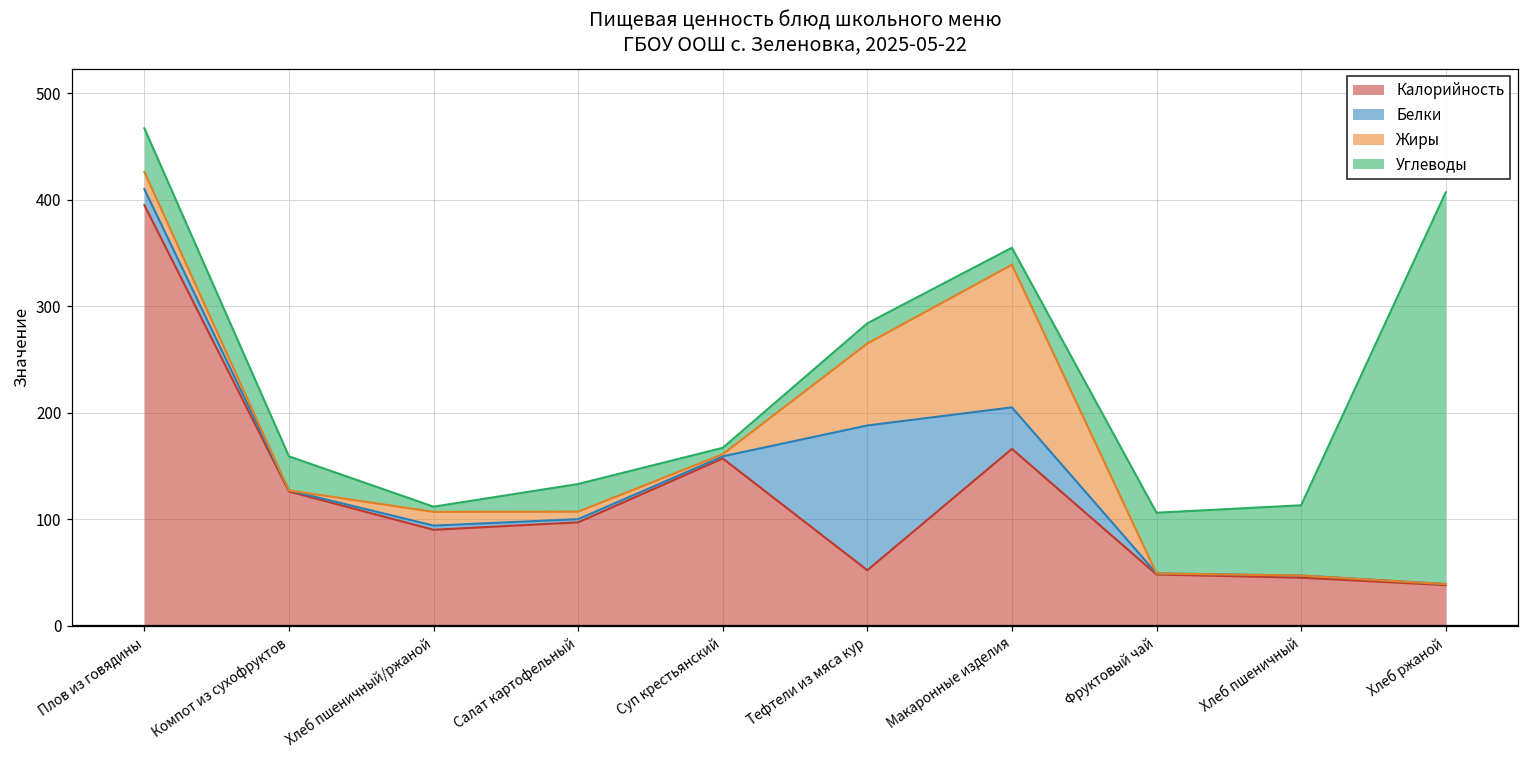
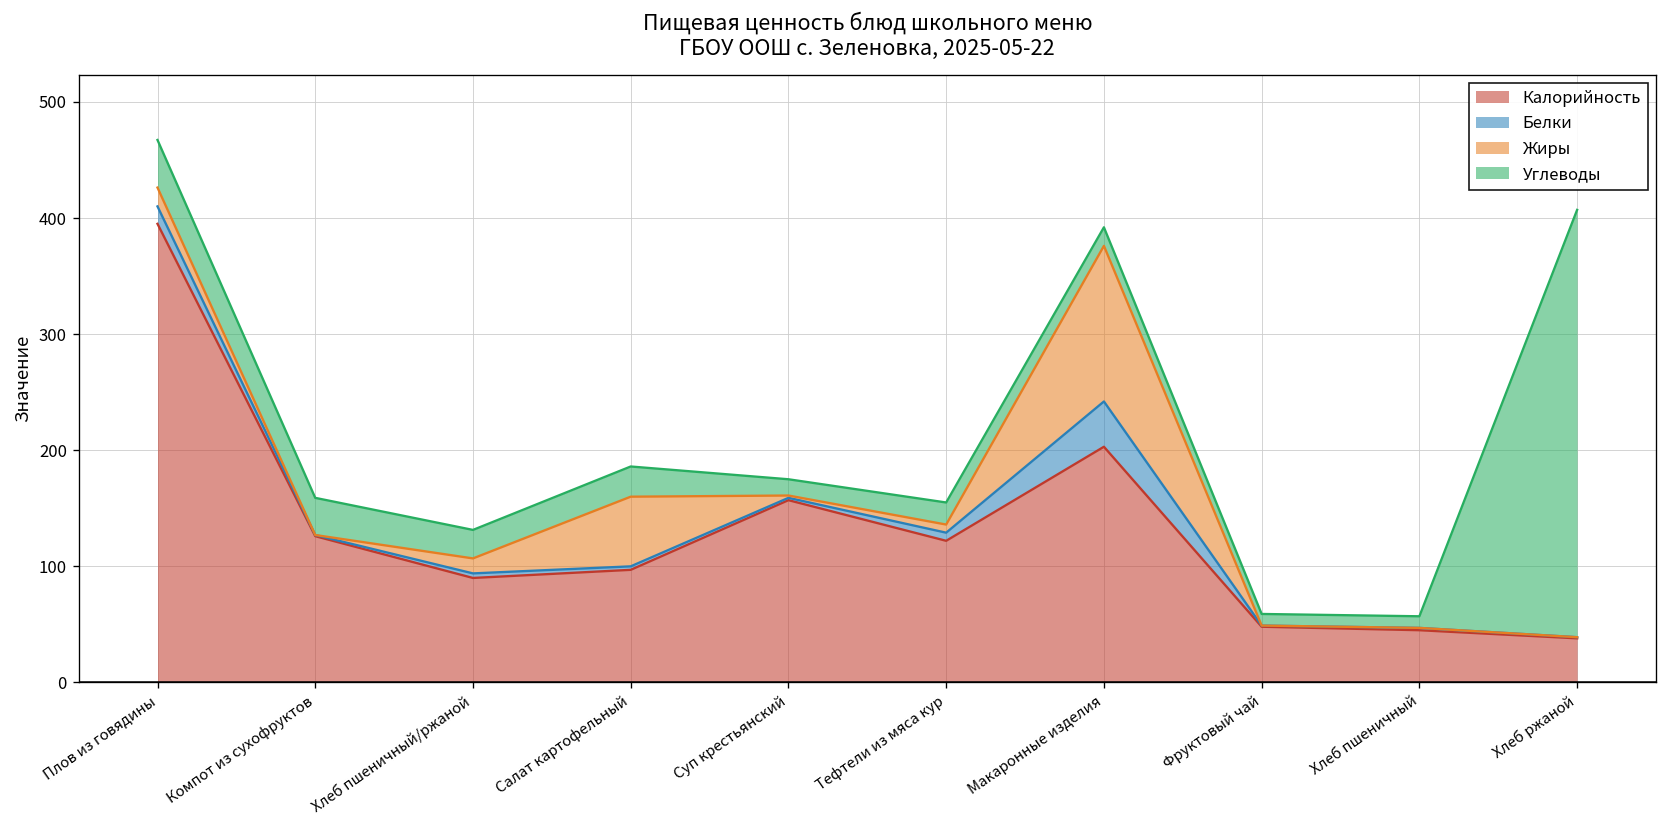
  {
    "Калорийность": {
      "Плов из говядины": 400,
      "Хлеб пшеничный/ржаной": 90,
      "Салат картофельный": 100,
-     "Тефтели из мяса кур": 50,
-     "Макаронные изделия": 170
+     "Тефтели из мяса кур": 120,
+     "Макаронные изделия": 200
    },
    "Белки": {
      "Плов из говядины": 20,
      "Хлеб пшеничный/ржаной": 0,
      "Салат картофельный": 0,
-     "Тефтели из мяса кур": 140,
+     "Тефтели из мяса кур": 10,
      "Макаронные изделия": 40
    },
    "Жиры": {
      "Плов из говядины": 20,
      "Хлеб пшеничный/ржаной": 10,
-     "Салат картофельный": 10,
-     "Тефтели из мяса кур": 80,
+     "Салат картофельный": 60,
+     "Тефтели из мяса кур": 10,
      "Макаронные изделия": 130
    },
    "Углеводы": {
      "Плов из говядины": 40,
      "Компот из сухофруктов": 30,
-     "Хлеб пшеничный/ржаной": 0,
+     "Хлеб пшеничный/ржаной": 20,
      "Салат картофельный": 30,
-     "Суп крестьянский": 6,
+     "Суп крестьянский": 14,
      "Тефтели из мяса кур": 20,
      "Макаронные изделия": 20,
-     "Фруктовый чай": 60,
-     "Хлеб пшеничный": 70,
+     "Фруктовый чай": 10,
+     "Хлеб пшеничный": 10,
      "Хлеб ржаной": 370
    }
  }
